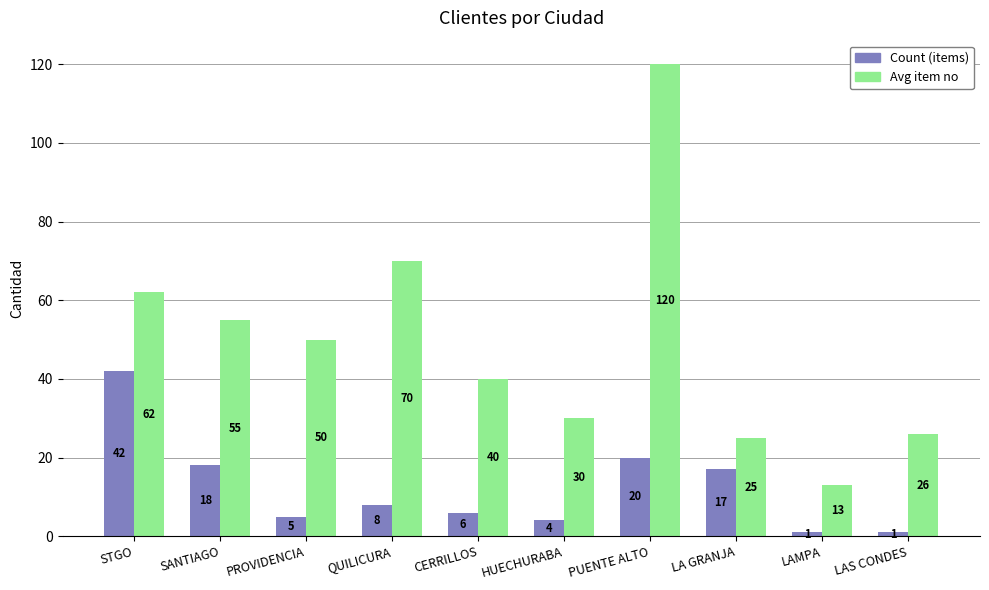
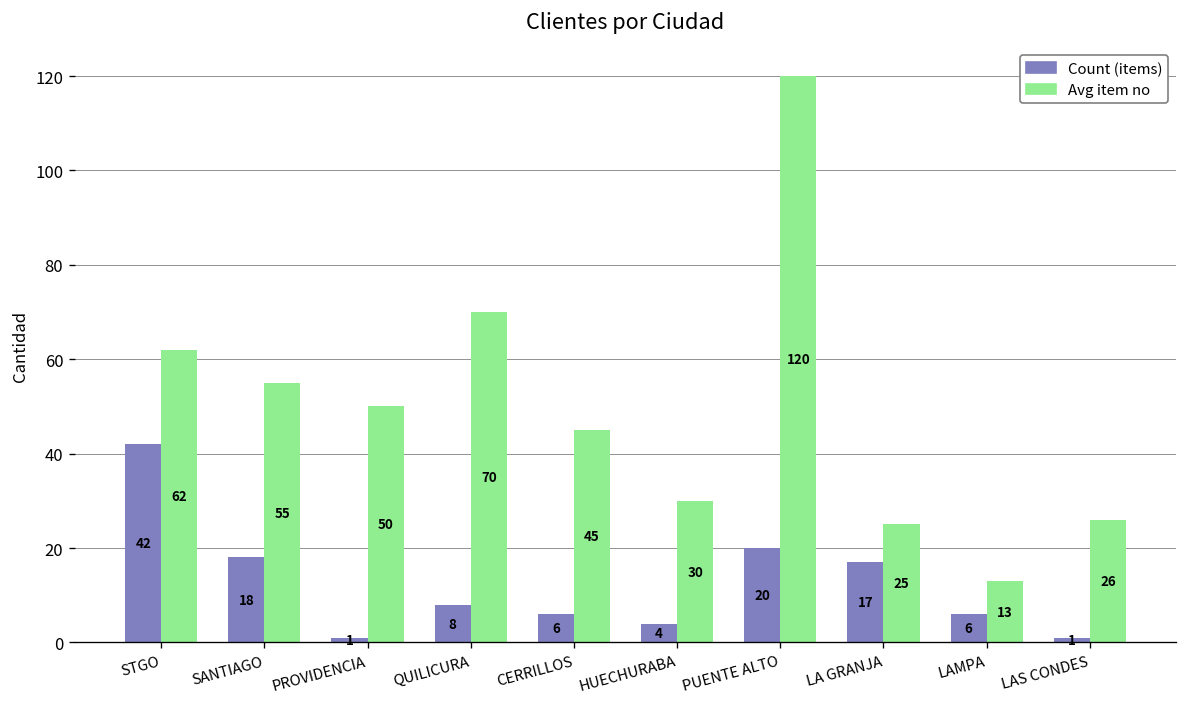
  {
    "Count (items)": {
      "STGO": 42,
      "SANTIAGO": 18,
-     "PROVIDENCIA": 5,
+     "PROVIDENCIA": 1,
      "QUILICURA": 8,
      "CERRILLOS": 6,
      "HUECHURABA": 4,
      "PUENTE ALTO": 20,
      "LA GRANJA": 17,
-     "LAMPA": 1,
+     "LAMPA": 6,
      "LAS CONDES": 1
    },
    "Avg item no": {
      "STGO": 62,
      "SANTIAGO": 55,
      "PROVIDENCIA": 50,
      "QUILICURA": 70,
-     "CERRILLOS": 40,
+     "CERRILLOS": 45,
      "HUECHURABA": 30,
      "PUENTE ALTO": 120,
      "LA GRANJA": 25,
      "LAMPA": 13,
      "LAS CONDES": 26
    }
  }
